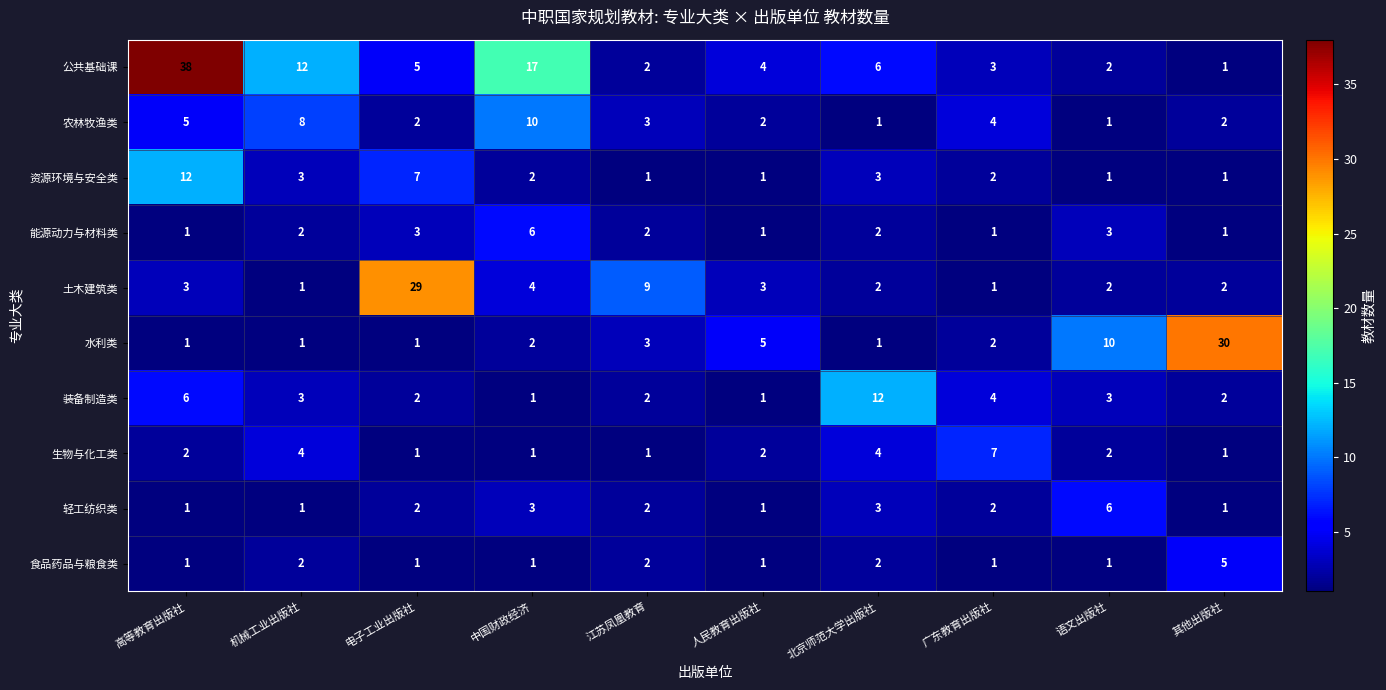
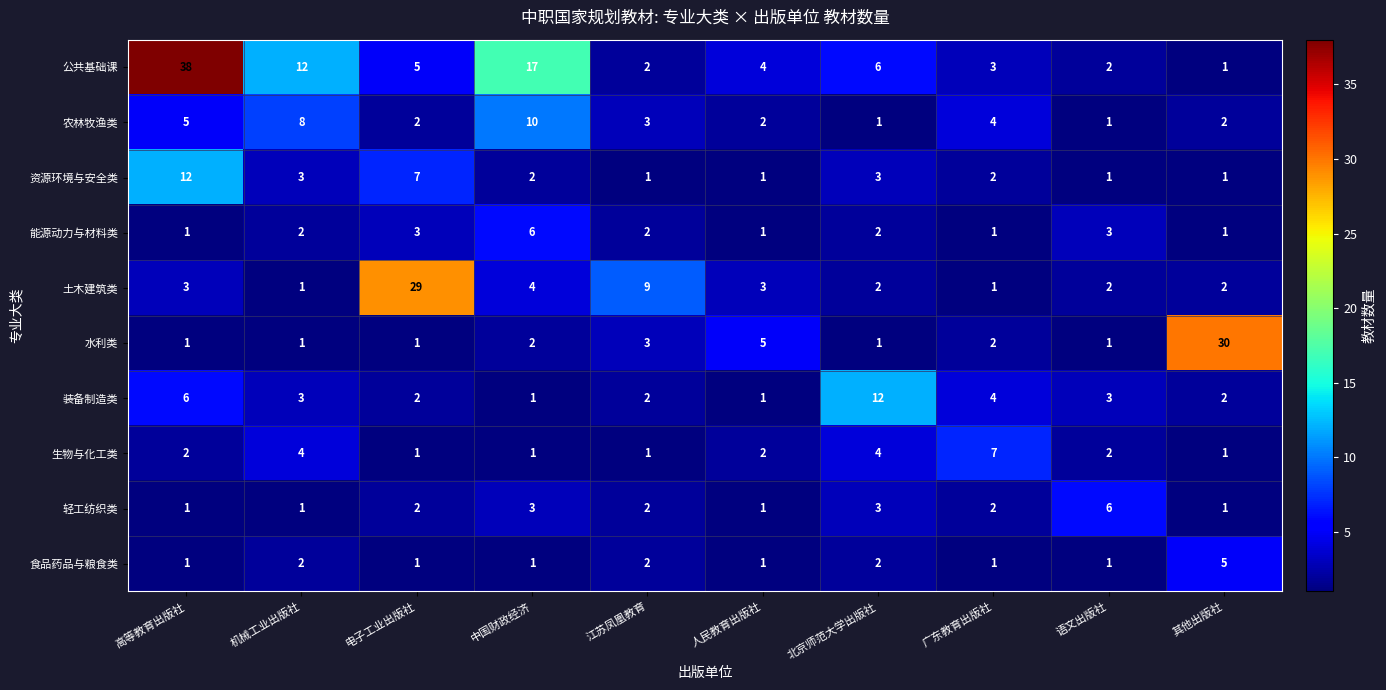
  {
    "公共基础课": {
      "高等教育出版社": 38,
      "机械工业出版社": 12,
      "电子工业出版社": 5,
      "中国财政经济": 17,
      "江苏凤凰教育": 2,
      "人民教育出版社": 4,
      "北京师范大学出版社": 6,
      "广东教育出版社": 3,
      "语文出版社": 2,
      "其他出版社": 1
    },
    "农林牧渔类": {
      "高等教育出版社": 5,
      "机械工业出版社": 8,
      "电子工业出版社": 2,
      "中国财政经济": 10,
      "江苏凤凰教育": 3,
      "人民教育出版社": 2,
      "北京师范大学出版社": 1,
      "广东教育出版社": 4,
      "语文出版社": 1,
      "其他出版社": 2
    },
    "资源环境与安全类": {
      "高等教育出版社": 12,
      "机械工业出版社": 3,
      "电子工业出版社": 7,
      "中国财政经济": 2,
      "江苏凤凰教育": 1,
      "人民教育出版社": 1,
      "北京师范大学出版社": 3,
      "广东教育出版社": 2,
      "语文出版社": 1,
      "其他出版社": 1
    },
    "能源动力与材料类": {
      "高等教育出版社": 1,
      "机械工业出版社": 2,
      "电子工业出版社": 3,
      "中国财政经济": 6,
      "江苏凤凰教育": 2,
      "人民教育出版社": 1,
      "北京师范大学出版社": 2,
      "广东教育出版社": 1,
      "语文出版社": 3,
      "其他出版社": 1
    },
    "土木建筑类": {
      "高等教育出版社": 3,
      "机械工业出版社": 1,
      "电子工业出版社": 29,
      "中国财政经济": 4,
      "江苏凤凰教育": 9,
      "人民教育出版社": 3,
      "北京师范大学出版社": 2,
      "广东教育出版社": 1,
      "语文出版社": 2,
      "其他出版社": 2
    },
    "水利类": {
      "高等教育出版社": 1,
      "机械工业出版社": 1,
      "电子工业出版社": 1,
      "中国财政经济": 2,
      "江苏凤凰教育": 3,
      "人民教育出版社": 5,
      "北京师范大学出版社": 1,
      "广东教育出版社": 2,
-     "语文出版社": 10,
+     "语文出版社": 1,
      "其他出版社": 30
    },
    "装备制造类": {
      "高等教育出版社": 6,
      "机械工业出版社": 3,
      "电子工业出版社": 2,
      "中国财政经济": 1,
      "江苏凤凰教育": 2,
      "人民教育出版社": 1,
      "北京师范大学出版社": 12,
      "广东教育出版社": 4,
      "语文出版社": 3,
      "其他出版社": 2
    },
    "生物与化工类": {
      "高等教育出版社": 2,
      "机械工业出版社": 4,
      "电子工业出版社": 1,
      "中国财政经济": 1,
      "江苏凤凰教育": 1,
      "人民教育出版社": 2,
      "北京师范大学出版社": 4,
      "广东教育出版社": 7,
      "语文出版社": 2,
      "其他出版社": 1
    },
    "轻工纺织类": {
      "高等教育出版社": 1,
      "机械工业出版社": 1,
      "电子工业出版社": 2,
      "中国财政经济": 3,
      "江苏凤凰教育": 2,
      "人民教育出版社": 1,
      "北京师范大学出版社": 3,
      "广东教育出版社": 2,
      "语文出版社": 6,
      "其他出版社": 1
    },
    "食品药品与粮食类": {
      "高等教育出版社": 1,
      "机械工业出版社": 2,
      "电子工业出版社": 1,
      "中国财政经济": 1,
      "江苏凤凰教育": 2,
      "人民教育出版社": 1,
      "北京师范大学出版社": 2,
      "广东教育出版社": 1,
      "语文出版社": 1,
      "其他出版社": 5
    }
  }
